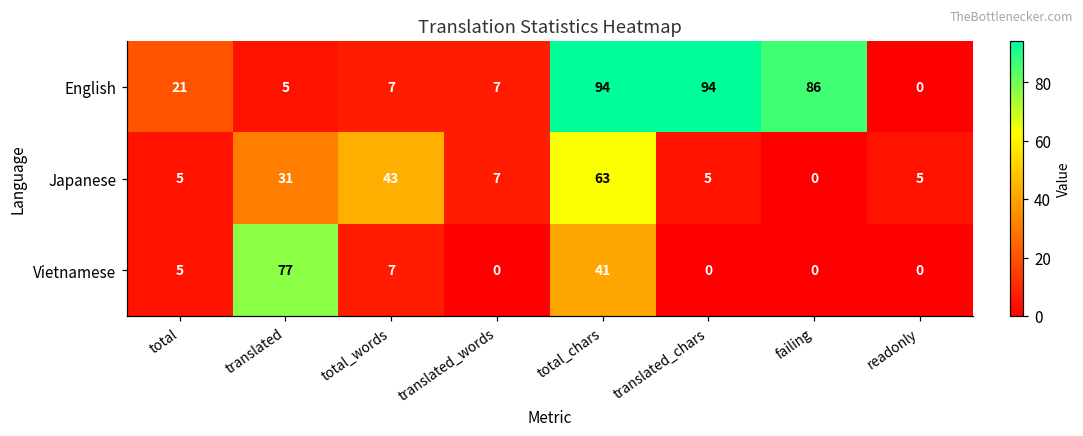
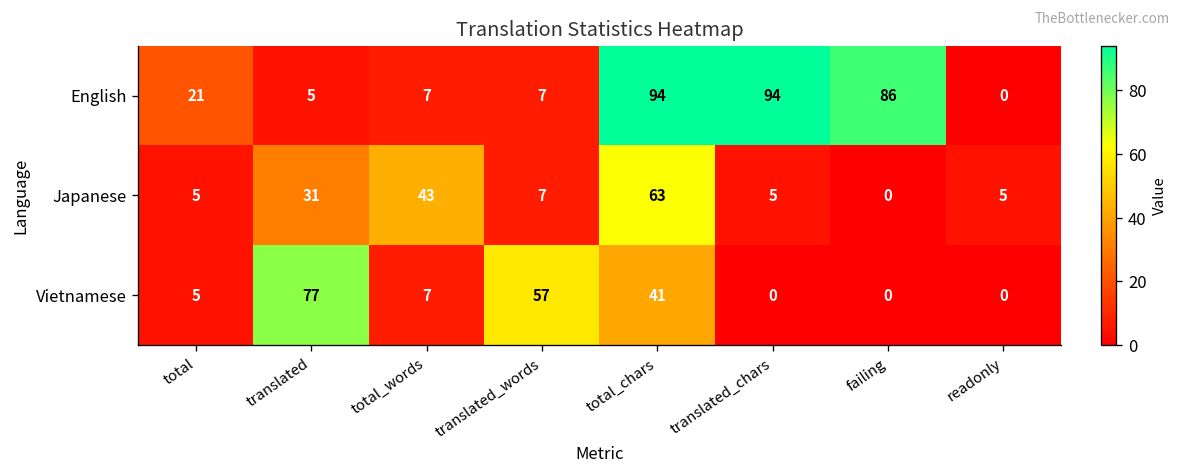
  {
    "English": {
      "total": 21,
      "translated": 5,
      "total_words": 7,
      "translated_words": 7,
      "total_chars": 94,
      "translated_chars": 94,
      "failing": 86,
      "readonly": 0
    },
    "Japanese": {
      "total": 5,
      "translated": 31,
      "total_words": 43,
      "translated_words": 7,
      "total_chars": 63,
      "translated_chars": 5,
      "failing": 0,
      "readonly": 5
    },
    "Vietnamese": {
      "total": 5,
      "translated": 77,
      "total_words": 7,
-     "translated_words": 0,
+     "translated_words": 57,
      "total_chars": 41,
      "translated_chars": 0,
      "failing": 0,
      "readonly": 0
    }
  }
